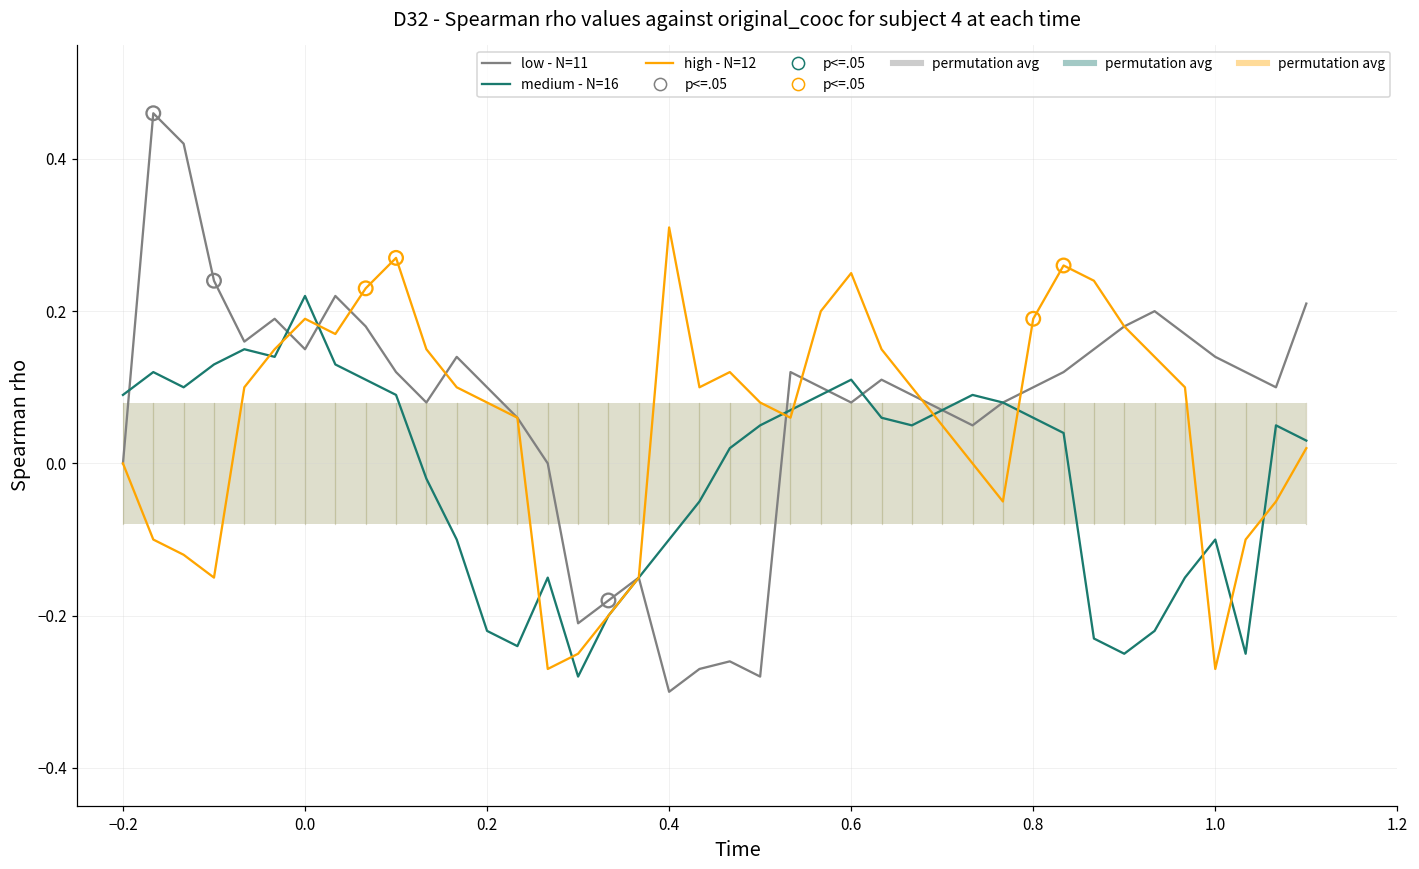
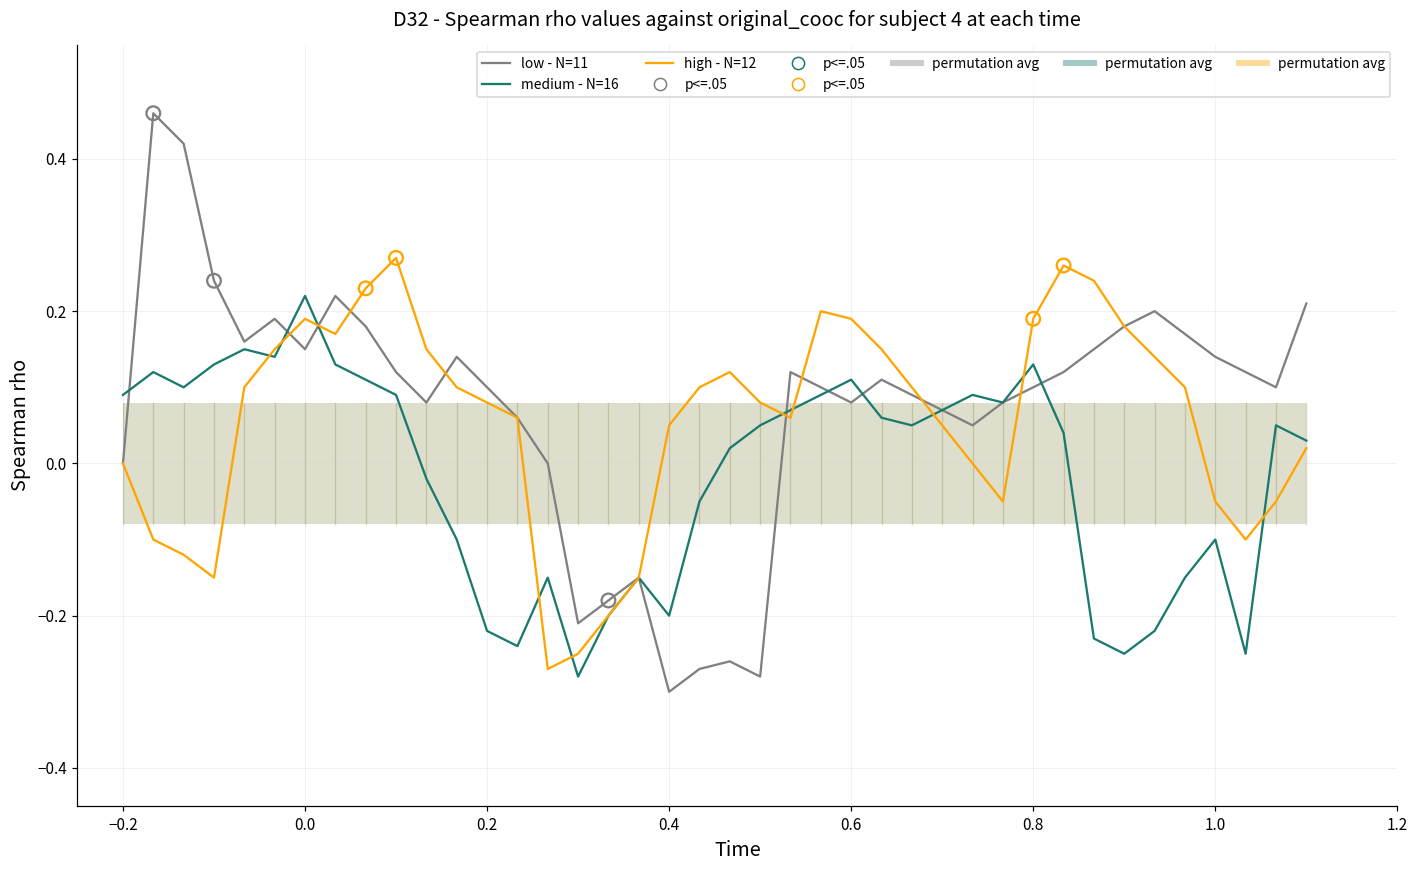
  {
    "medium - N=16": {
      "−0.2": 0.09,
      "0.0": 0.22,
      "0.2": -0.22,
-     "0.4": -0.1,
+     "0.4": -0.2,
      "0.6": 0.11,
-     "0.8": 0.06,
+     "0.8": 0.13,
      "1.0": -0.10
    },
    "high - N=12": {
      "0.0": 0.19,
-     "0.4": 0.31,
-     "0.6": 0.25,
-     "1.0": -0.27
+     "0.4": 0.05,
+     "0.6": 0.19,
+     "1.0": -0.05
    }
  }
